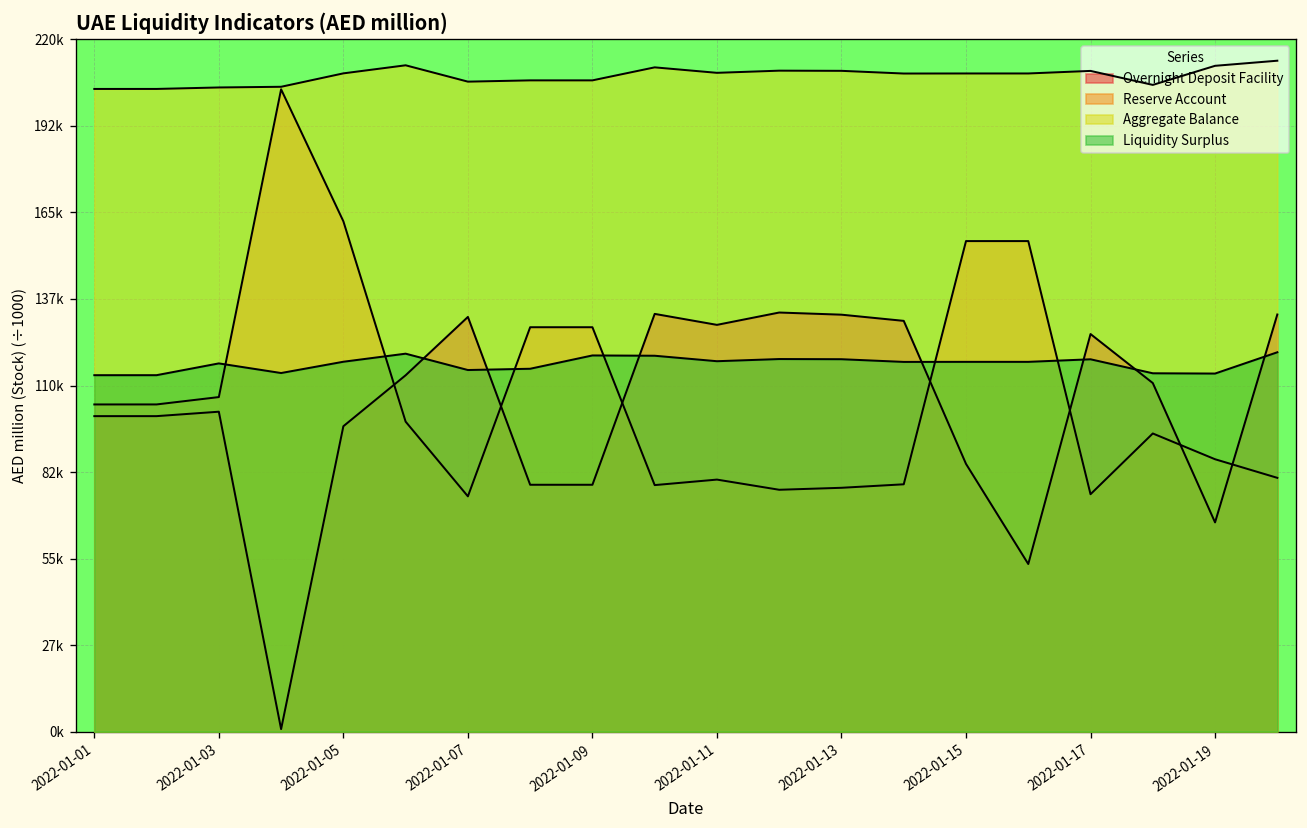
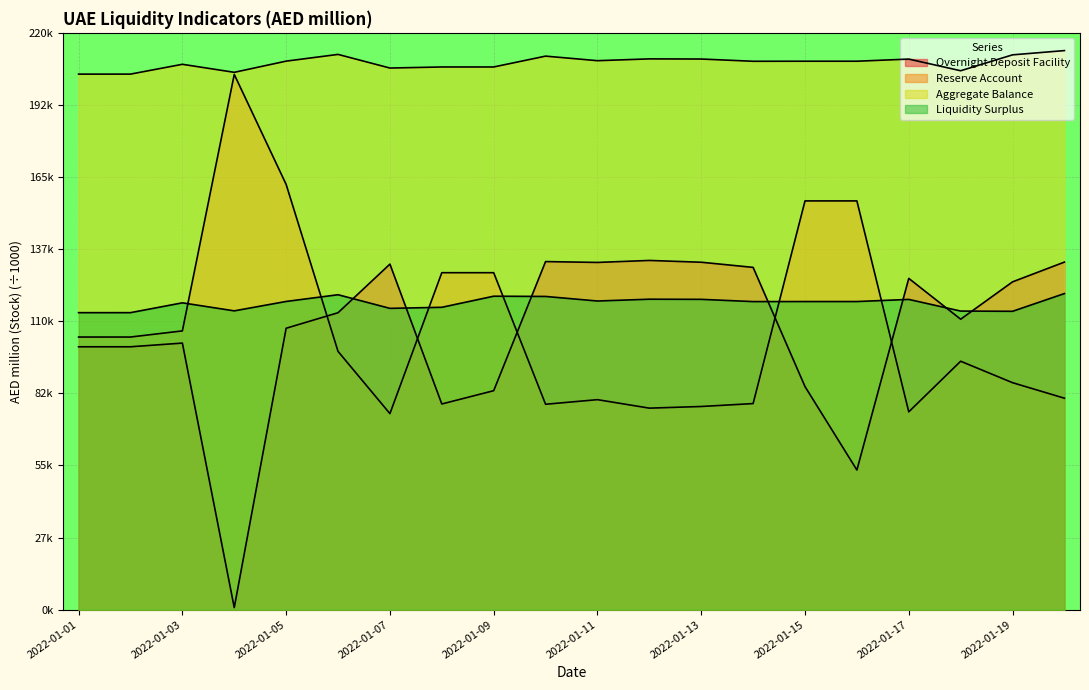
  {
    "Overnight Deposit Facility": {
      "2022-01-01": 100000,
      "2022-01-03": 102000,
-     "2022-01-05": 97000,
+     "2022-01-05": 107000,
      "2022-01-07": 132000,
-     "2022-01-09": 78000,
-     "2022-01-11": 129000,
+     "2022-01-09": 84000,
+     "2022-01-11": 132000,
      "2022-01-13": 133000,
      "2022-01-15": 85000,
      "2022-01-17": 126000,
-     "2022-01-19": 67000
+     "2022-01-19": 125000
    },
    "Reserve Account": {
      "2022-01-01": 104000,
      "2022-01-03": 106000,
      "2022-01-05": 162000,
      "2022-01-07": 75000,
      "2022-01-09": 129000,
      "2022-01-11": 80000,
      "2022-01-13": 77000,
      "2022-01-15": 156000,
      "2022-01-17": 75000,
      "2022-01-19": 87000
    },
    "Aggregate Balance": {
      "2022-01-01": 204000,
-     "2022-01-03": 205000,
+     "2022-01-03": 208000,
      "2022-01-05": 209000,
      "2022-01-07": 207000,
      "2022-01-09": 207000,
      "2022-01-11": 209000,
      "2022-01-13": 210000,
      "2022-01-15": 209000
    },
    "Liquidity Surplus": {
      "2022-01-01": 113000,
      "2022-01-03": 117000,
      "2022-01-05": 118000,
      "2022-01-07": 115000,
      "2022-01-09": 120000,
      "2022-01-11": 118000,
      "2022-01-13": 118000,
      "2022-01-15": 118000,
      "2022-01-17": 118000,
      "2022-01-19": 114000
    }
  }
